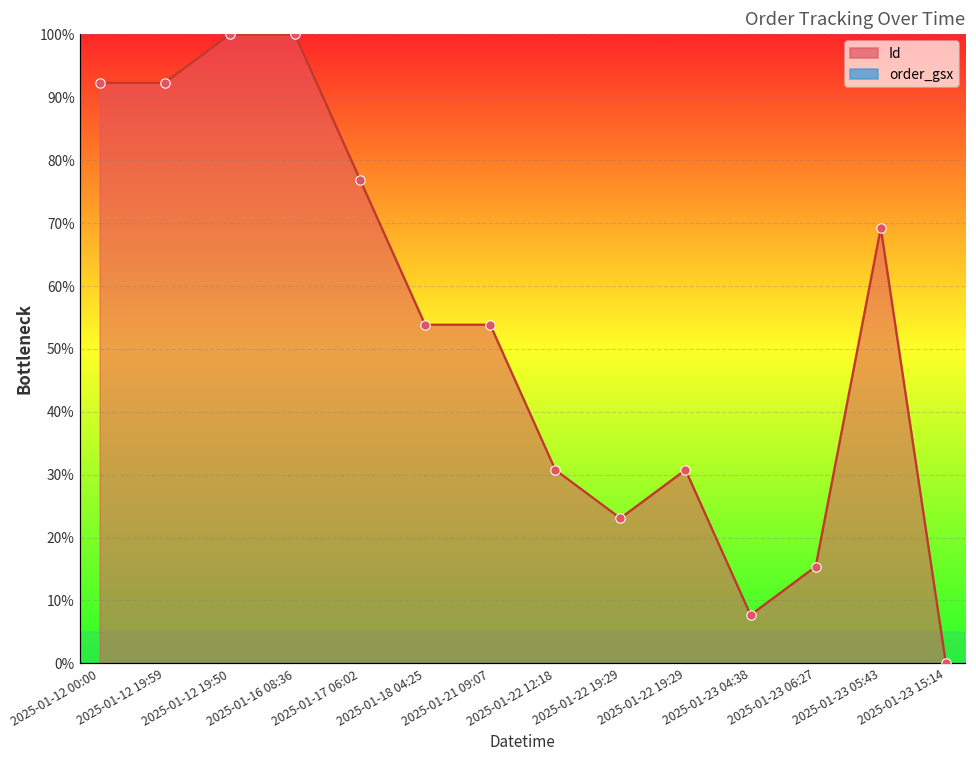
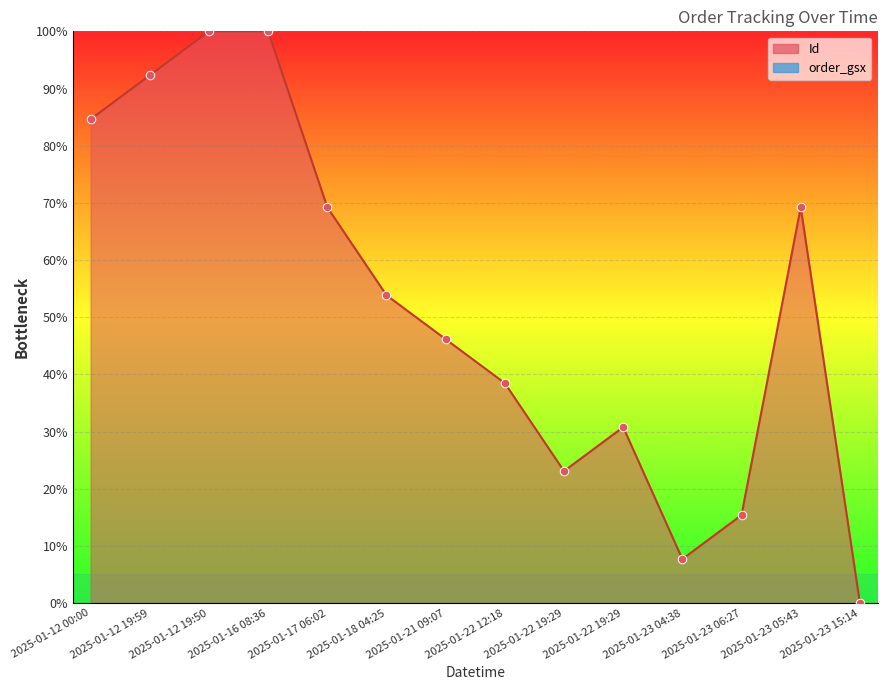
  {
-   "2025-01-12 00:00": "92%",
+   "2025-01-12 00:00": "85%",
    "2025-01-12 19:59": "92%",
    "2025-01-12 19:50": "100%",
    "2025-01-16 08:36": "100%",
-   "2025-01-17 06:02": "77%",
+   "2025-01-17 06:02": "69%",
    "2025-01-18 04:25": "54%",
-   "2025-01-21 09:07": "54%",
-   "2025-01-22 12:18": "31%",
+   "2025-01-21 09:07": "46%",
+   "2025-01-22 12:18": "38%",
    "2025-01-23 04:38": "8%",
    "2025-01-23 06:27": "15%",
    "2025-01-23 05:43": "69%",
    "2025-01-23 15:14": "0%"
  }
